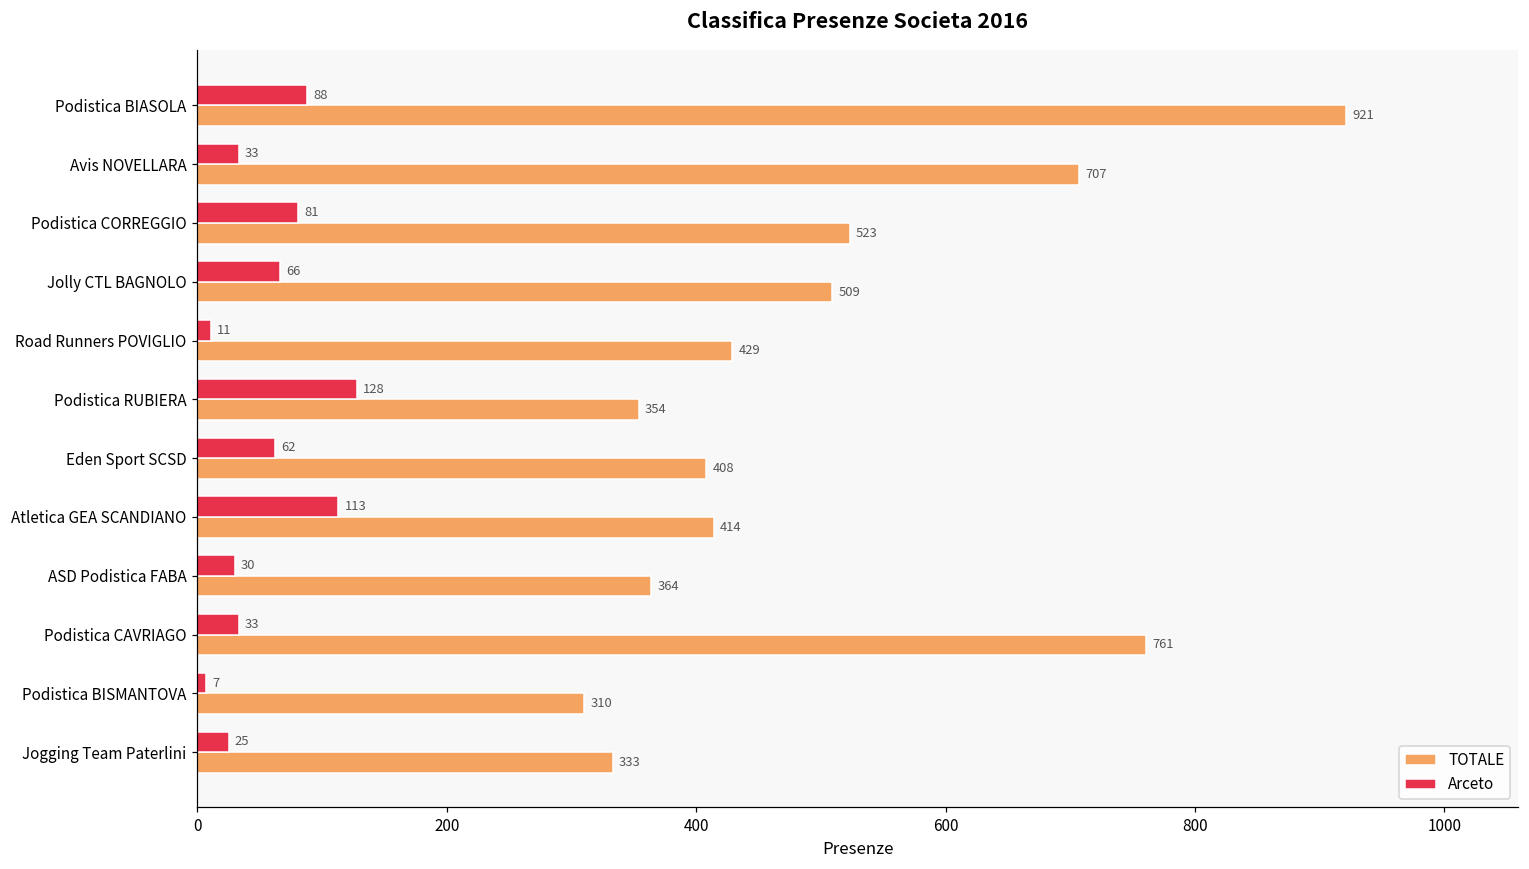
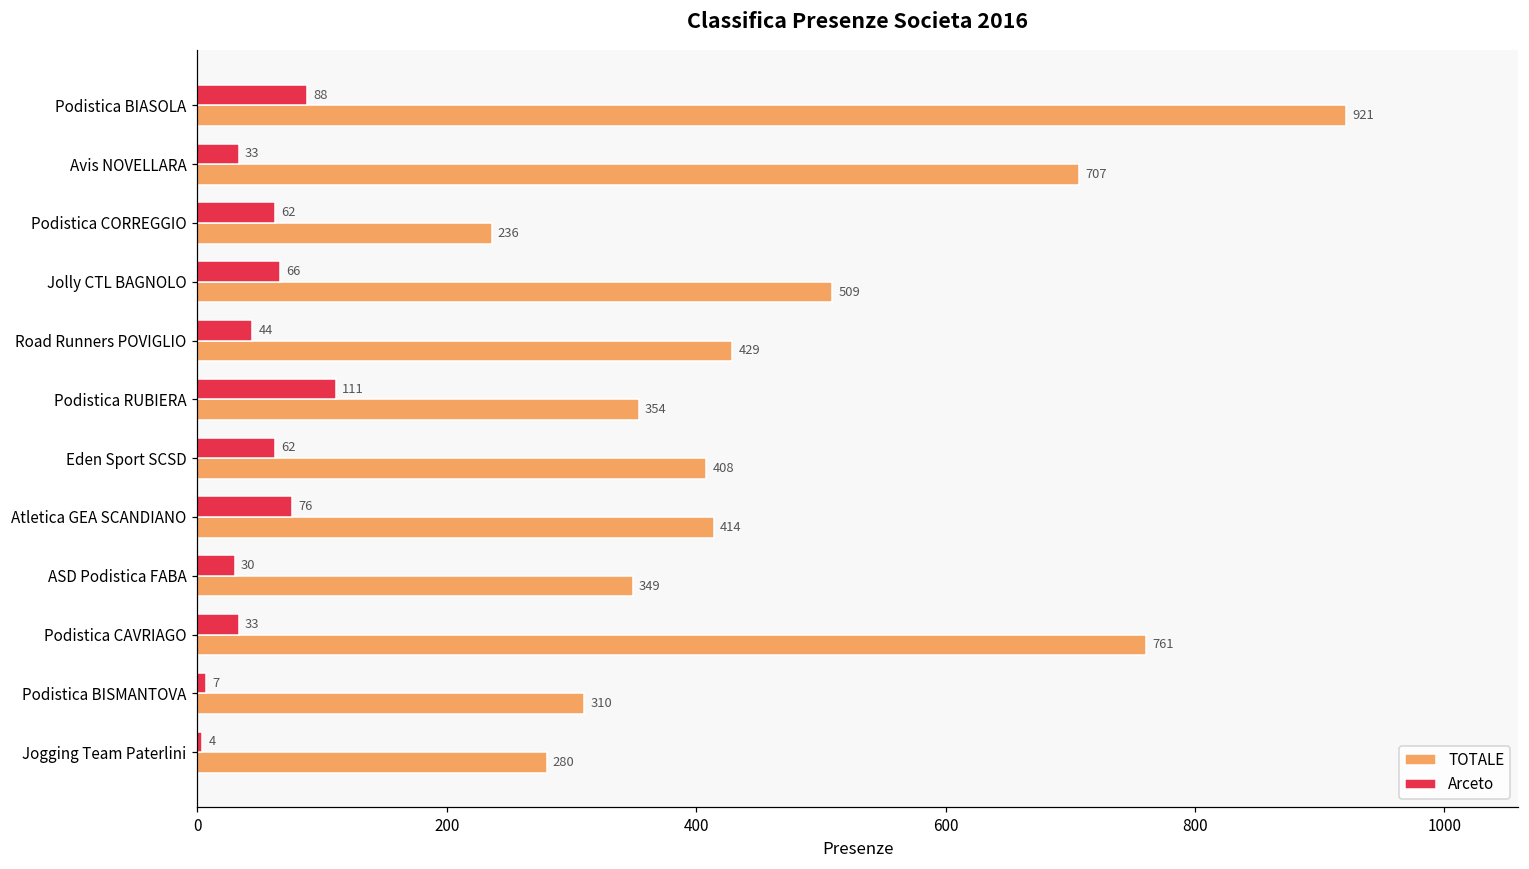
  {
    "TOTALE": {
      "Podistica BIASOLA": 921,
      "Avis NOVELLARA": 707,
-     "Podistica CORREGGIO": 523,
+     "Podistica CORREGGIO": 236,
      "Jolly CTL BAGNOLO": 509,
      "Road Runners POVIGLIO": 429,
      "Podistica RUBIERA": 354,
      "Eden Sport SCSD": 408,
      "Atletica GEA SCANDIANO": 414,
-     "ASD Podistica FABA": 364,
+     "ASD Podistica FABA": 349,
      "Podistica CAVRIAGO": 761,
      "Podistica BISMANTOVA": 310,
-     "Jogging Team Paterlini": 333
+     "Jogging Team Paterlini": 280
    },
    "Arceto": {
      "Podistica BIASOLA": 88,
      "Avis NOVELLARA": 33,
-     "Podistica CORREGGIO": 81,
+     "Podistica CORREGGIO": 62,
      "Jolly CTL BAGNOLO": 66,
-     "Road Runners POVIGLIO": 11,
-     "Podistica RUBIERA": 128,
+     "Road Runners POVIGLIO": 44,
+     "Podistica RUBIERA": 111,
      "Eden Sport SCSD": 62,
-     "Atletica GEA SCANDIANO": 113,
+     "Atletica GEA SCANDIANO": 76,
      "ASD Podistica FABA": 30,
      "Podistica CAVRIAGO": 33,
      "Podistica BISMANTOVA": 7,
-     "Jogging Team Paterlini": 25
+     "Jogging Team Paterlini": 4
    }
  }
